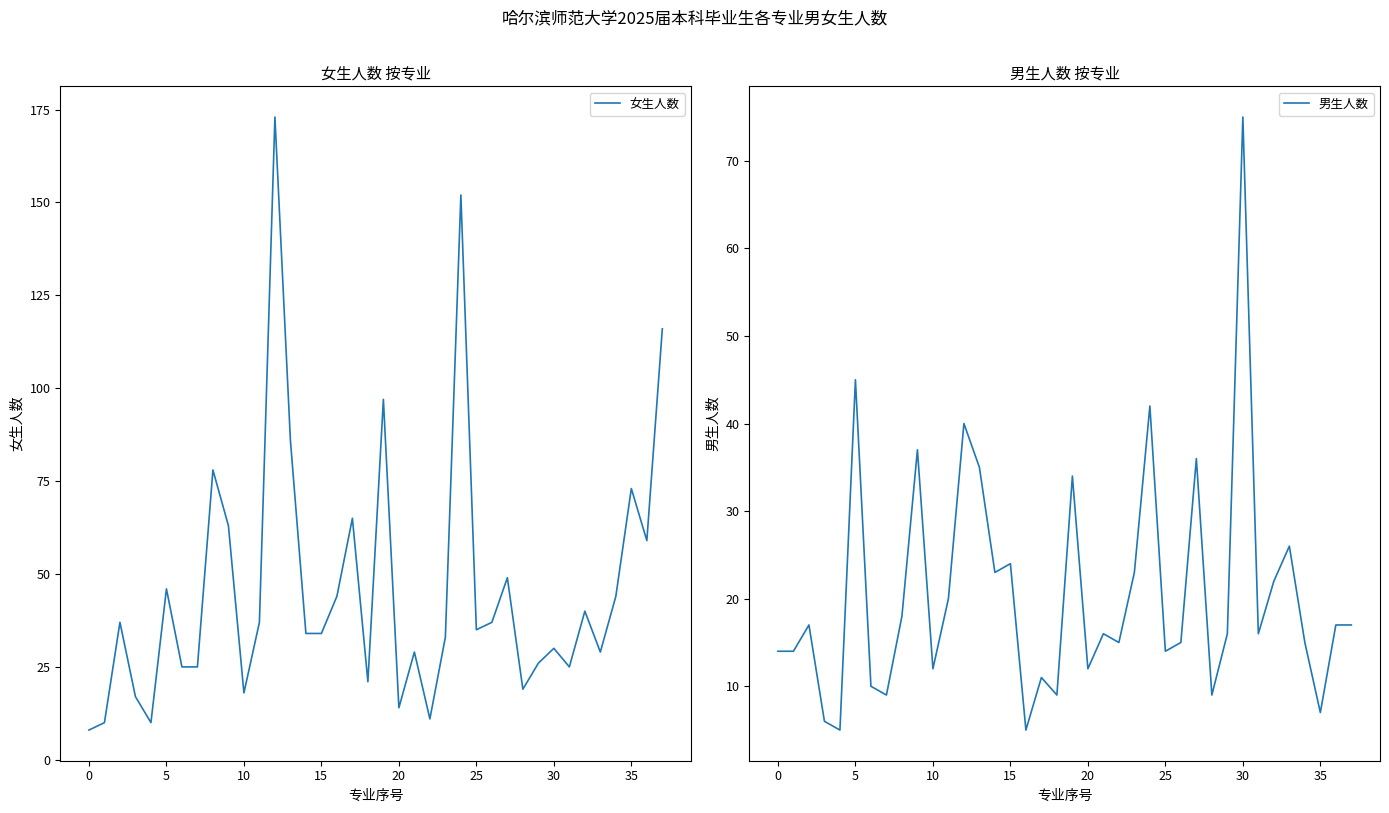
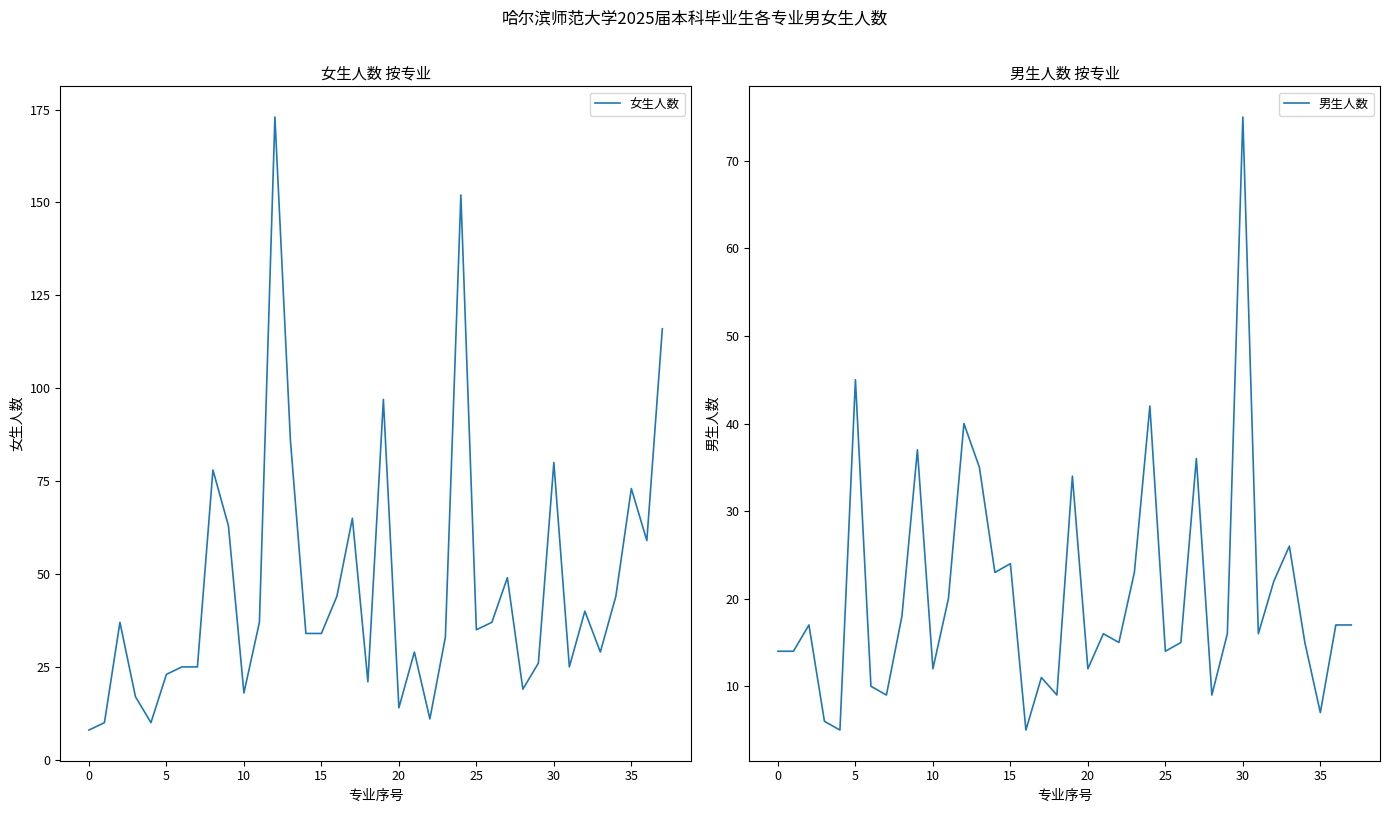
  {
    "女生人数 按专业": {
      "0": 8,
-     "5": 46,
+     "5": 23,
      "10": 18,
      "15": 34,
      "20": 14,
      "25": 35,
-     "30": 30,
+     "30": 80,
      "35": 73
    },
    "男生人数 按专业": {
      "0": 14,
      "5": 45,
      "10": 12,
      "15": 24,
      "20": 12,
      "25": 14,
      "30": 75,
      "35": 7
    }
  }
